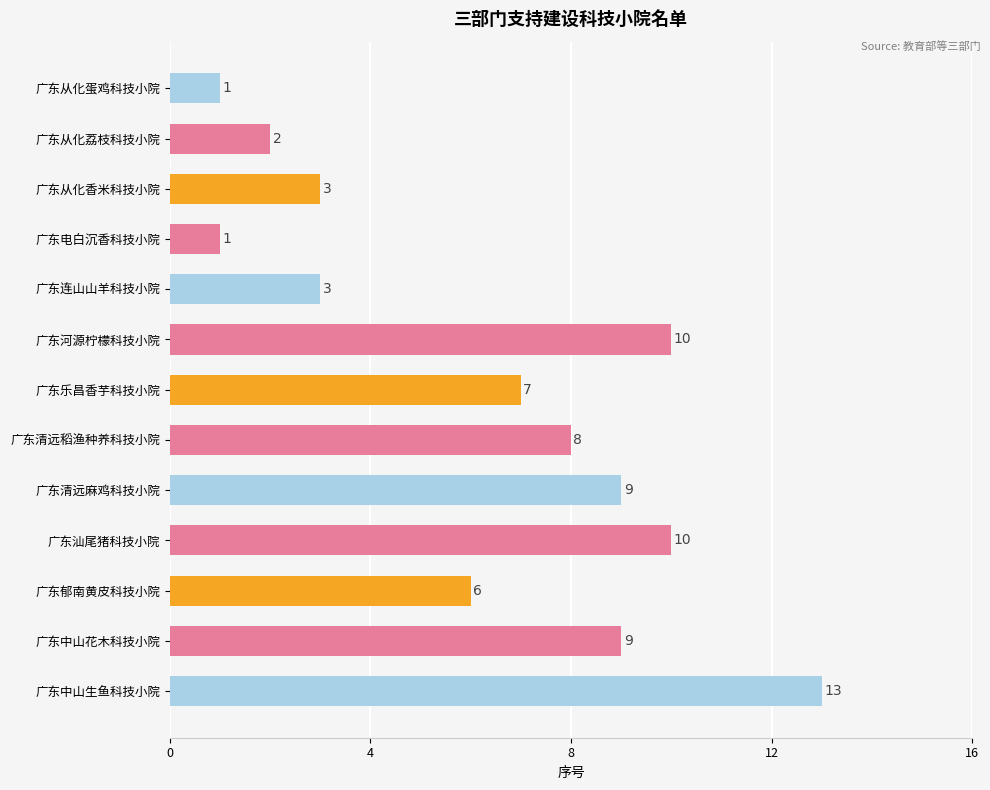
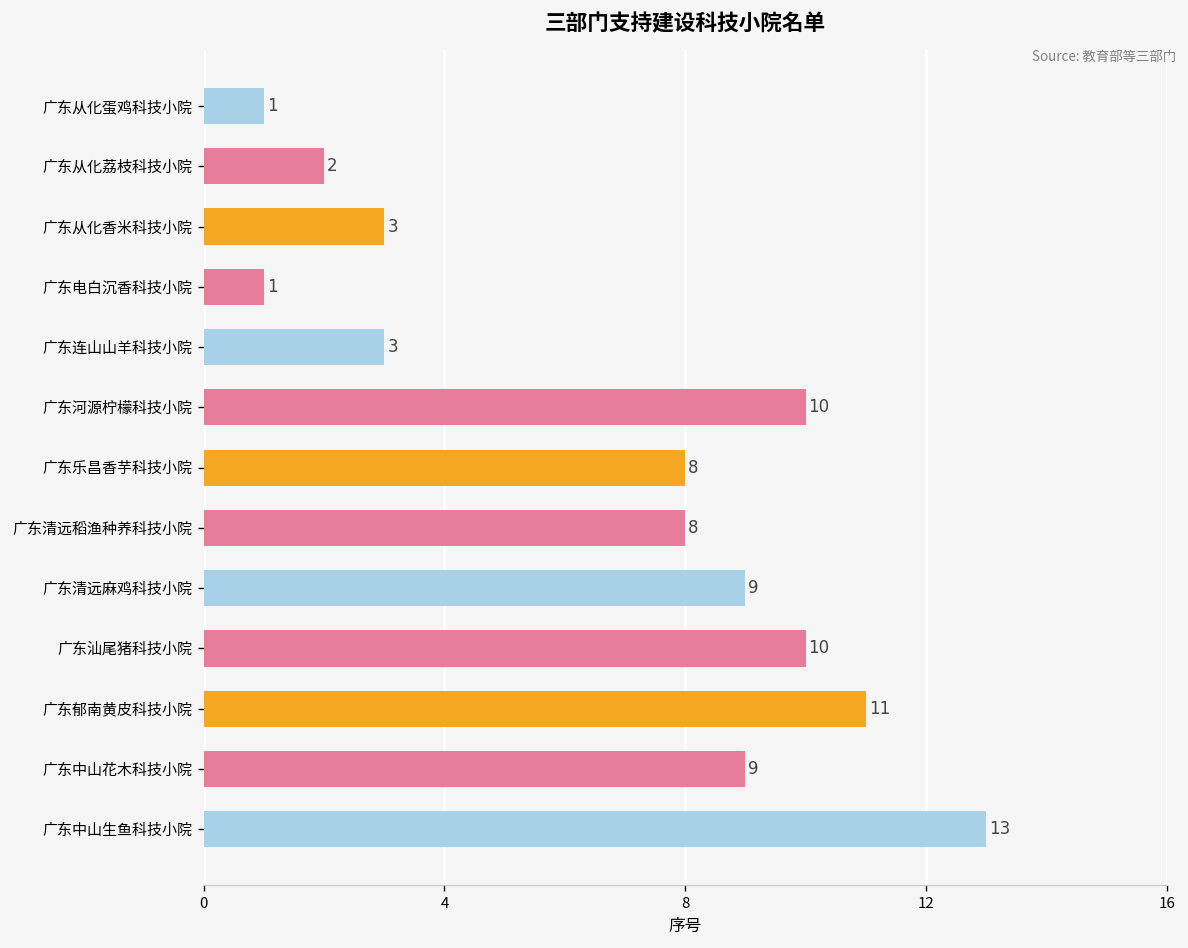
  {
    "广东从化蛋鸡科技小院": 1,
    "广东从化荔枝科技小院": 2,
    "广东从化香米科技小院": 3,
    "广东电白沉香科技小院": 1,
    "广东连山山羊科技小院": 3,
    "广东河源柠檬科技小院": 10,
-   "广东乐昌香芋科技小院": 7,
+   "广东乐昌香芋科技小院": 8,
    "广东清远稻渔种养科技小院": 8,
    "广东清远麻鸡科技小院": 9,
    "广东汕尾猪科技小院": 10,
-   "广东郁南黄皮科技小院": 6,
+   "广东郁南黄皮科技小院": 11,
    "广东中山花木科技小院": 9,
    "广东中山生鱼科技小院": 13
  }
